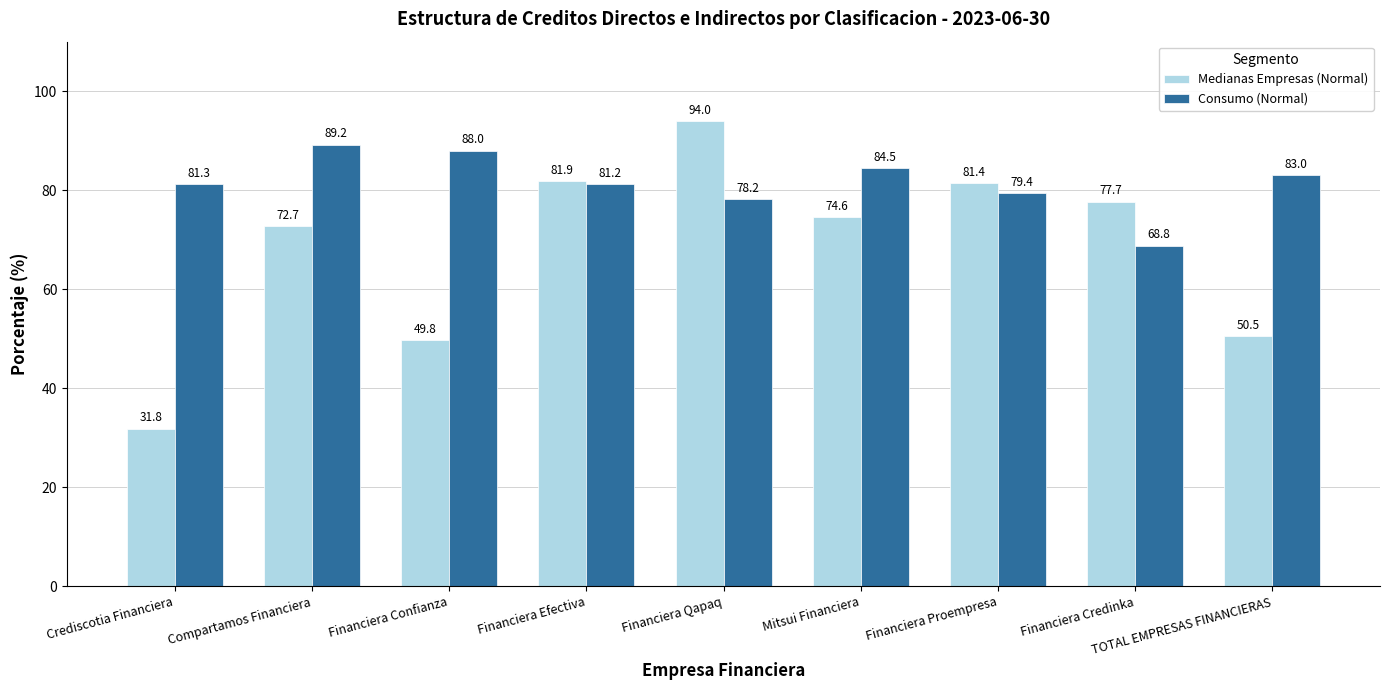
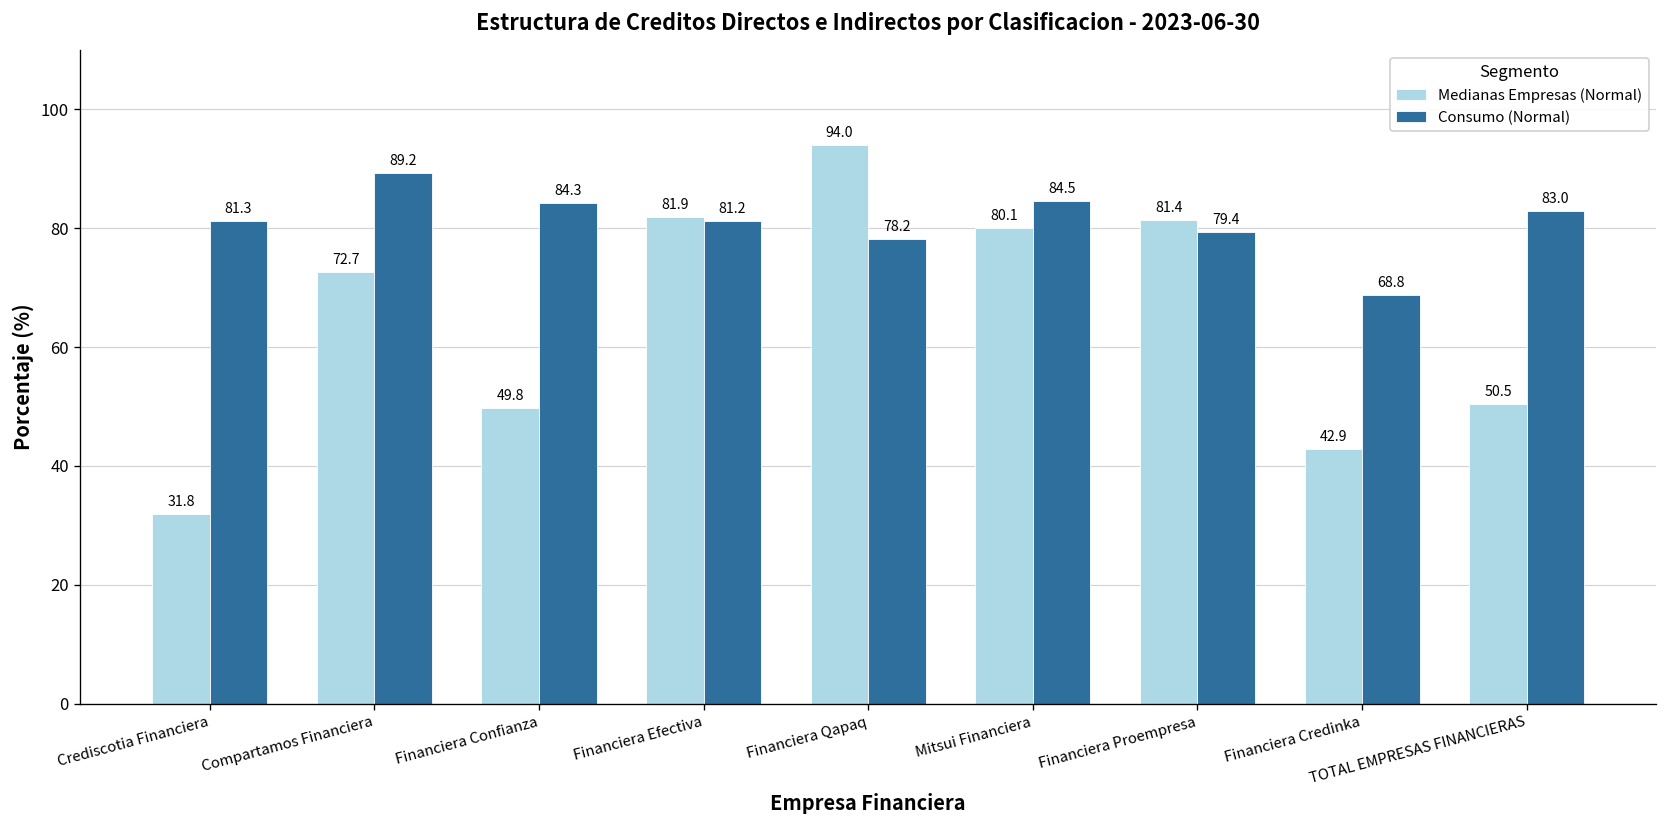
  {
    "Medianas Empresas (Normal)": {
      "Crediscotia Financiera": 31.8,
      "Compartamos Financiera": 72.7,
      "Financiera Confianza": 49.8,
      "Financiera Efectiva": 81.9,
      "Financiera Qapaq": 94.0,
-     "Mitsui Financiera": 74.6,
+     "Mitsui Financiera": 80.1,
      "Financiera Proempresa": 81.4,
-     "Financiera Credinka": 77.7,
+     "Financiera Credinka": 42.9,
      "TOTAL EMPRESAS FINANCIERAS": 50.5
    },
    "Consumo (Normal)": {
      "Crediscotia Financiera": 81.3,
      "Compartamos Financiera": 89.2,
-     "Financiera Confianza": 88.0,
+     "Financiera Confianza": 84.3,
      "Financiera Efectiva": 81.2,
      "Financiera Qapaq": 78.2,
      "Mitsui Financiera": 84.5,
      "Financiera Proempresa": 79.4,
      "Financiera Credinka": 68.8,
      "TOTAL EMPRESAS FINANCIERAS": 83.0
    }
  }
